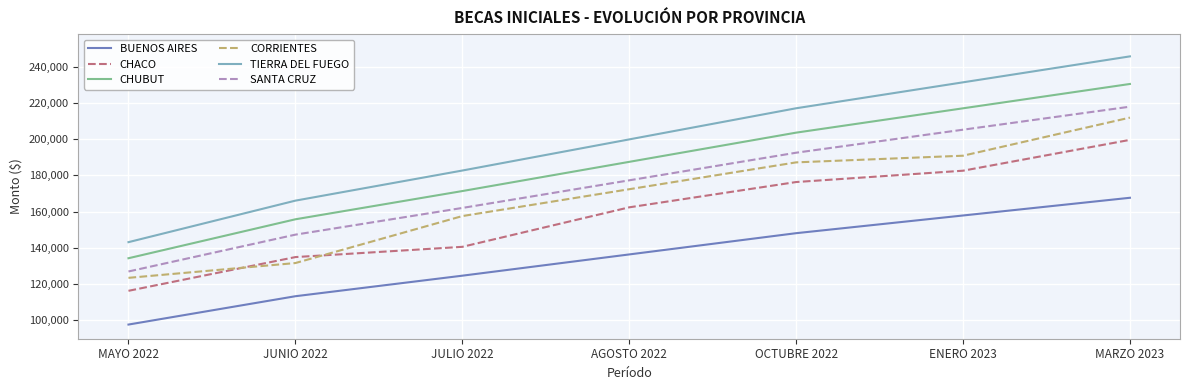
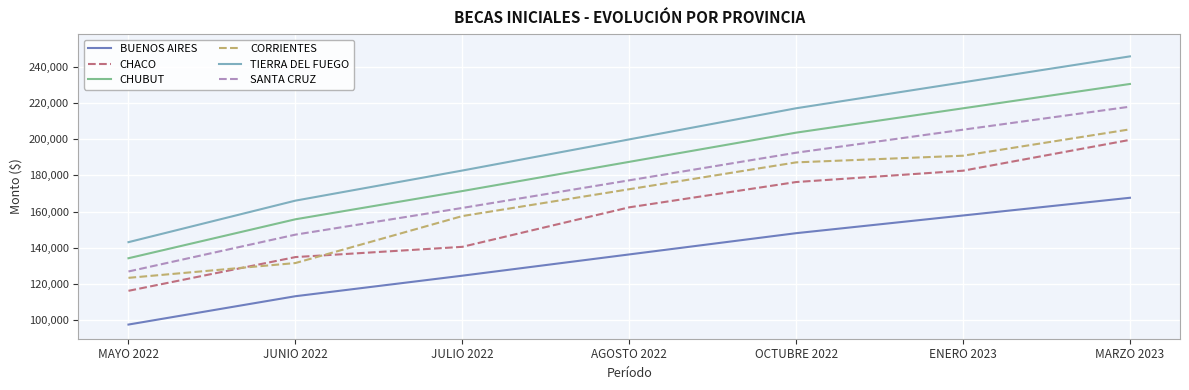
  {
    "CHACO": {
      "MAYO 2022": "116,000",
      "JUNIO 2022": "135,000",
      "JULIO 2022": "141,000",
      "AGOSTO 2022": "162,000",
      "OCTUBRE 2022": "176,000",
      "ENERO 2023": "183,000",
      "MARZO 2023": "200,000"
    },
    "CORRIENTES": {
      "MAYO 2022": "123,000",
      "JUNIO 2022": "132,000",
      "JULIO 2022": "158,000",
      "AGOSTO 2022": "172,000",
      "OCTUBRE 2022": "187,000",
      "ENERO 2023": "191,000",
-     "MARZO 2023": "212,000"
+     "MARZO 2023": "205,000"
    }
  }
